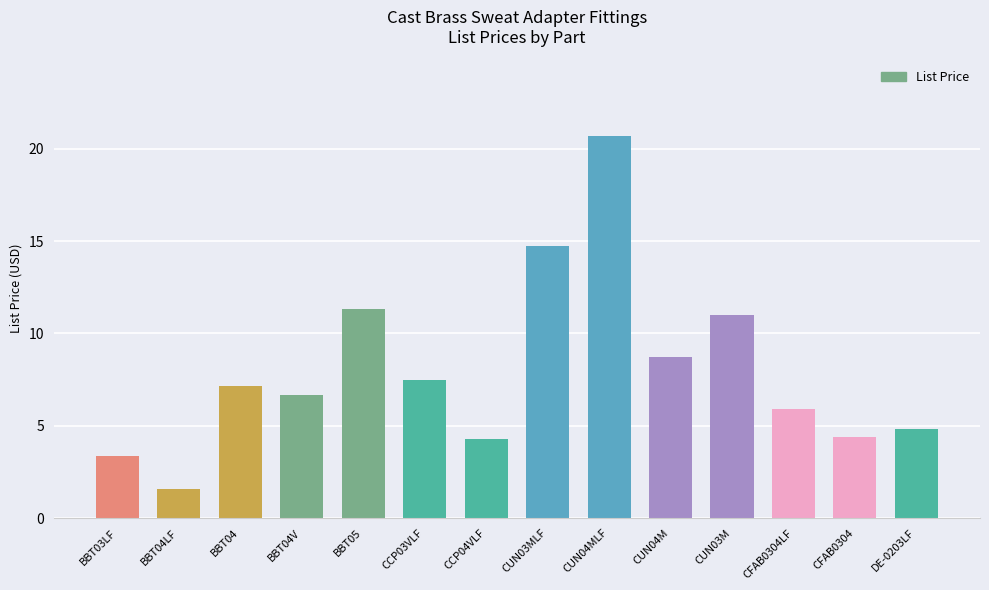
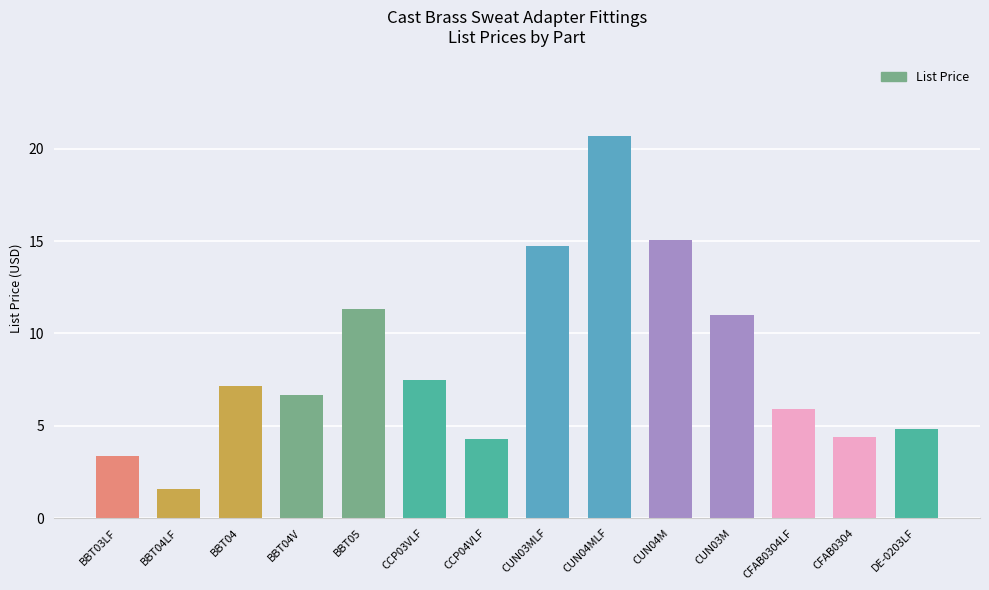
  {
    "BBT03LF": 3.3,
    "BBT04LF": 1.6,
    "BBT04": 7.2,
    "BBT04V": 6.6,
    "BBT05": 11.3,
    "CCP03VLF": 7.5,
    "CCP04VLF": 4.3,
    "CUN03MLF": 14.7,
    "CUN04MLF": 20.7,
-   "CUN04M": 8.7,
+   "CUN04M": 15.0,
    "CUN03M": 11.0,
    "CFAB0304LF": 5.9,
    "CFAB0304": 4.4,
    "DE-0203LF": 4.8
  }
